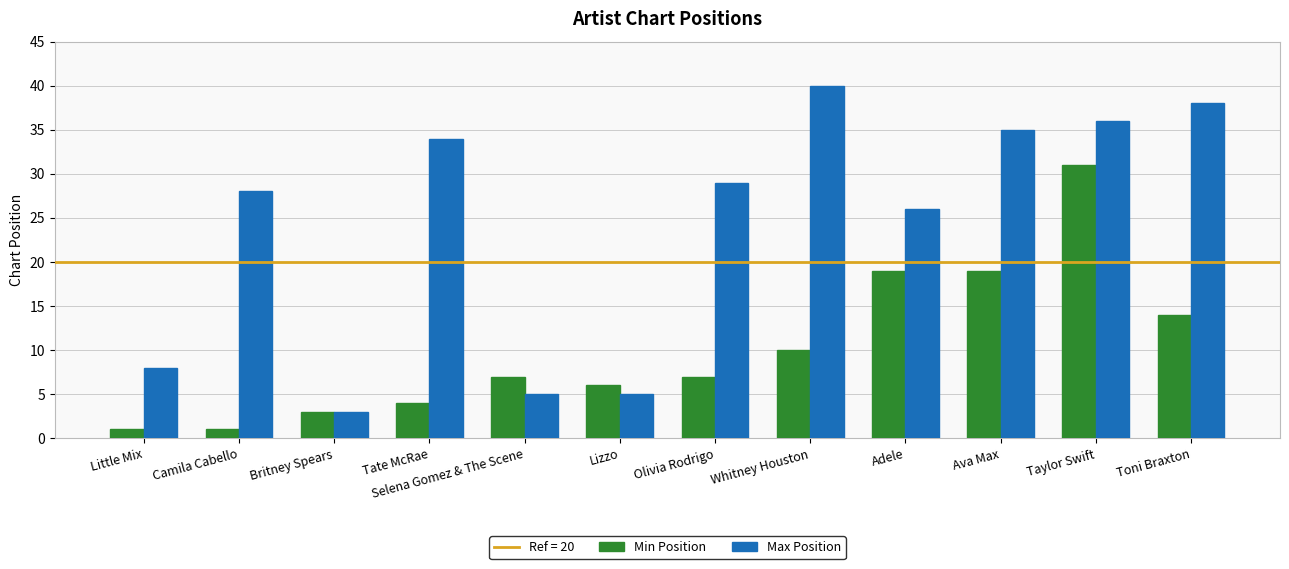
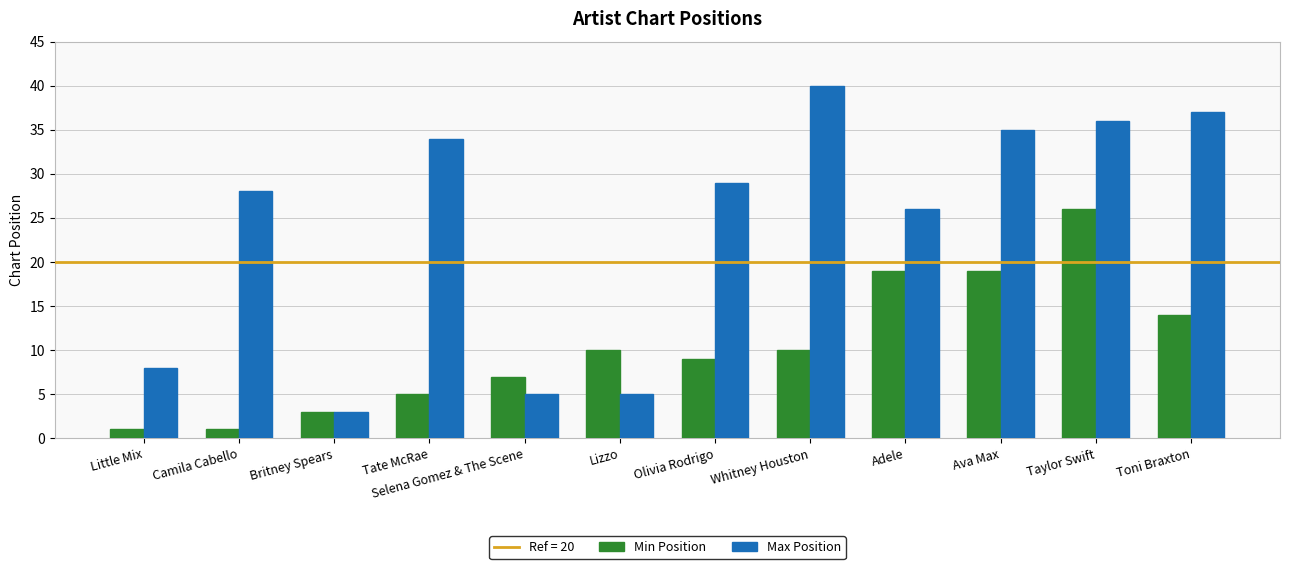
  {
    "Min Position": {
      "Little Mix": 1,
      "Camila Cabello": 1,
      "Britney Spears": 3,
-     "Tate McRae": 4,
+     "Tate McRae": 5,
      "Selena Gomez & The Scene": 7,
-     "Lizzo": 6,
-     "Olivia Rodrigo": 7,
+     "Lizzo": 10,
+     "Olivia Rodrigo": 9,
      "Whitney Houston": 10,
      "Adele": 19,
      "Ava Max": 19,
-     "Taylor Swift": 31,
+     "Taylor Swift": 26,
      "Toni Braxton": 14
    },
    "Max Position": {
      "Little Mix": 8,
      "Camila Cabello": 28,
      "Britney Spears": 3,
      "Tate McRae": 34,
      "Selena Gomez & The Scene": 5,
      "Lizzo": 5,
      "Olivia Rodrigo": 29,
      "Whitney Houston": 40,
      "Adele": 26,
      "Ava Max": 35,
      "Taylor Swift": 36,
-     "Toni Braxton": 38
+     "Toni Braxton": 37
    }
  }
